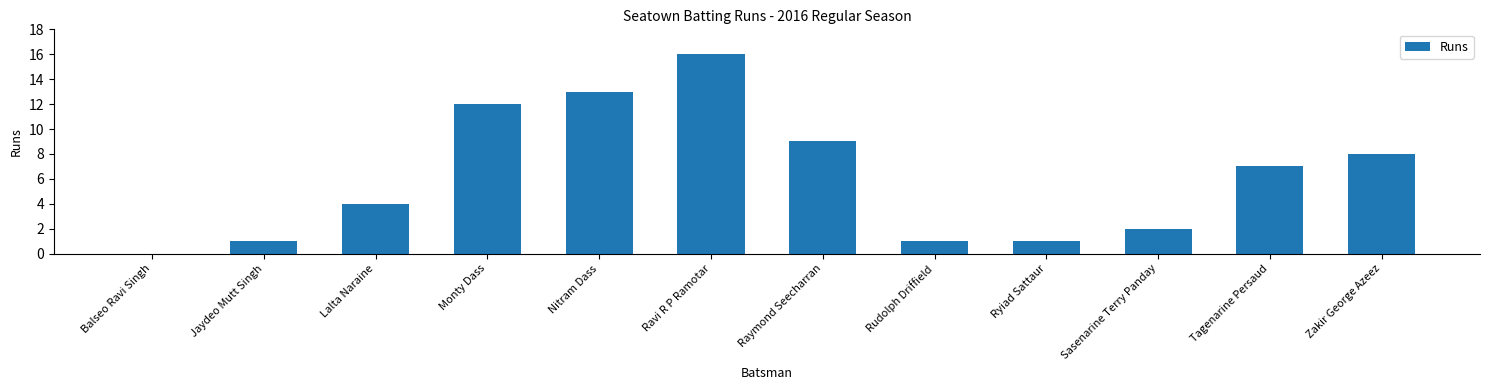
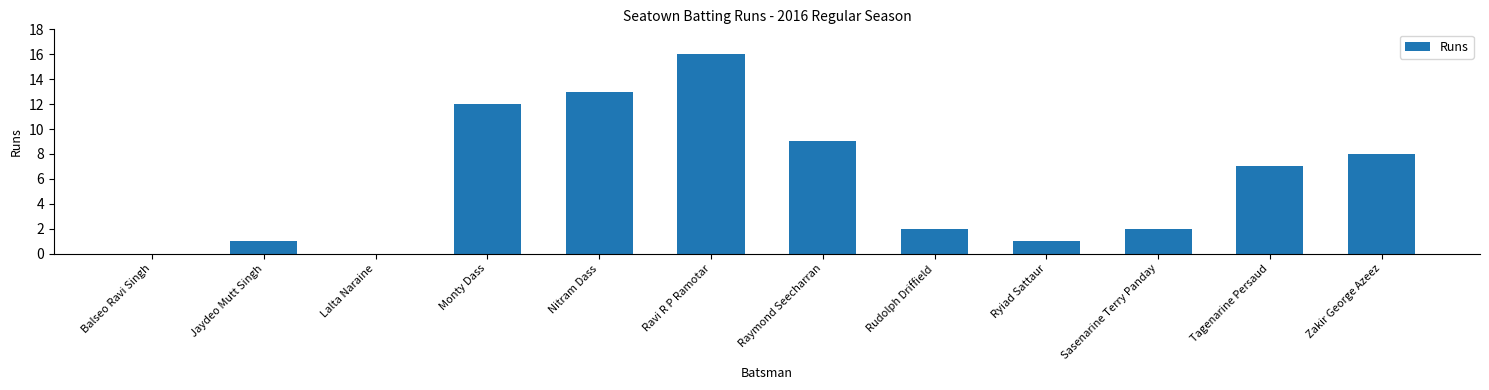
  {
    "Balseo Ravi Singh": 0,
    "Jaydeo Mutt Singh": 1,
-   "Lalta Naraine": 4,
+   "Lalta Naraine": 0,
    "Monty Dass": 12,
    "Nitram Dass": 13,
    "Ravi R P Ramotar": 16,
    "Raymond Seecharran": 9,
-   "Rudolph Driffield": 1,
+   "Rudolph Driffield": 2,
    "Ryiad Sattaur": 1,
    "Sasenarine Terry Panday": 2,
    "Tagenarine Persaud": 7,
    "Zakir George Azeez": 8
  }
